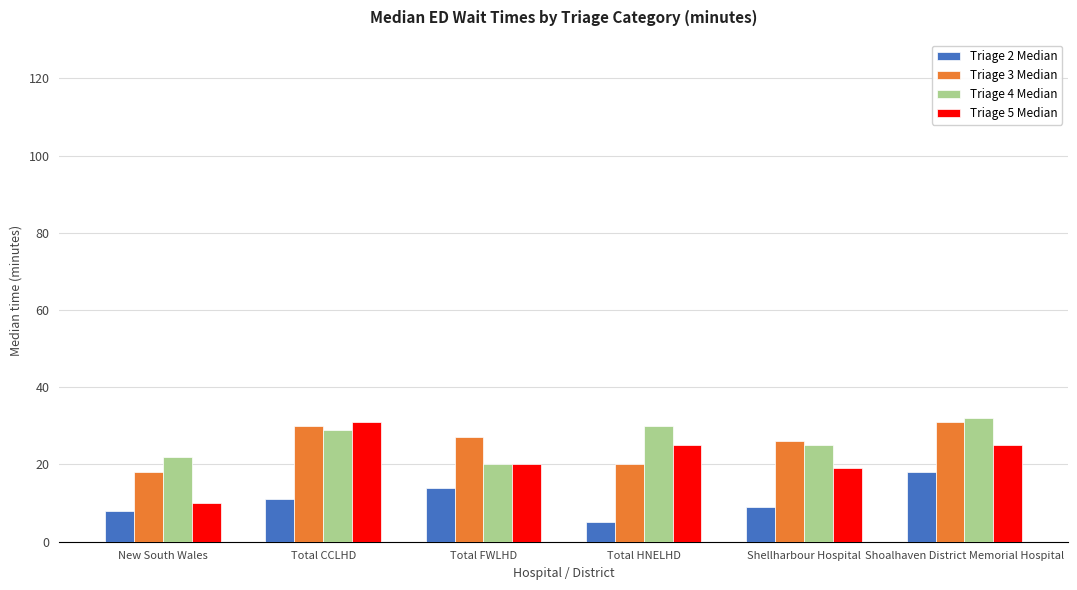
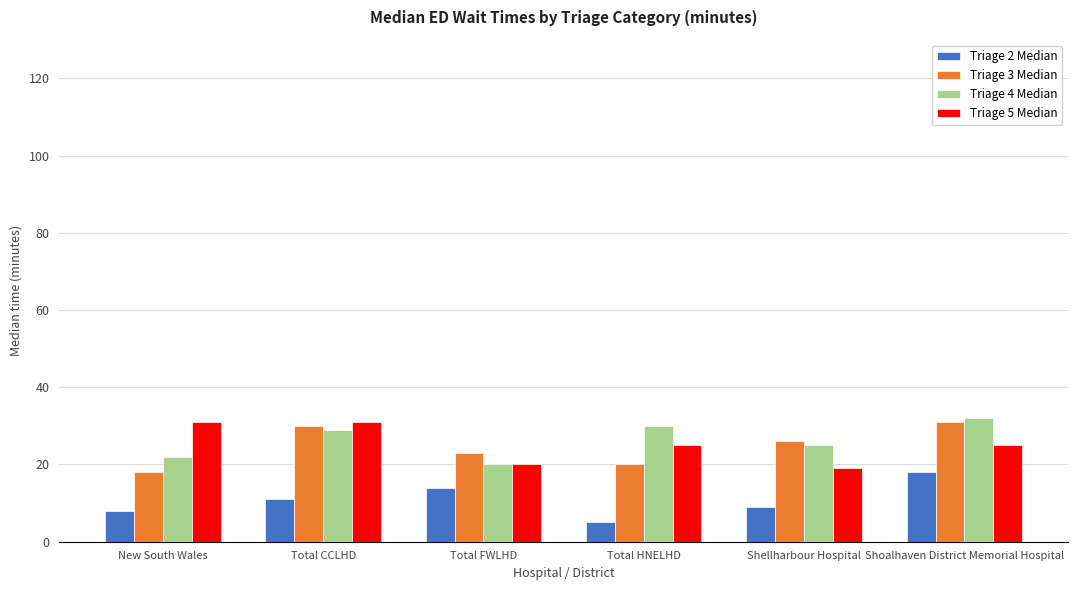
  {
    "Triage 2 Median": {
      "New South Wales": 8,
      "Total CCLHD": 11,
      "Total FWLHD": 14,
      "Total HNELHD": 5,
      "Shellharbour Hospital": 9,
      "Shoalhaven District Memorial Hospital": 18
    },
    "Triage 3 Median": {
      "New South Wales": 18,
      "Total CCLHD": 30,
-     "Total FWLHD": 27,
+     "Total FWLHD": 23,
      "Total HNELHD": 20,
      "Shellharbour Hospital": 26,
      "Shoalhaven District Memorial Hospital": 31
    },
    "Triage 4 Median": {
      "New South Wales": 22,
      "Total CCLHD": 29,
      "Total FWLHD": 20,
      "Total HNELHD": 30,
      "Shellharbour Hospital": 25,
      "Shoalhaven District Memorial Hospital": 32
    },
    "Triage 5 Median": {
-     "New South Wales": 10,
+     "New South Wales": 31,
      "Total CCLHD": 31,
      "Total FWLHD": 20,
      "Total HNELHD": 25,
      "Shellharbour Hospital": 19,
      "Shoalhaven District Memorial Hospital": 25
    }
  }
